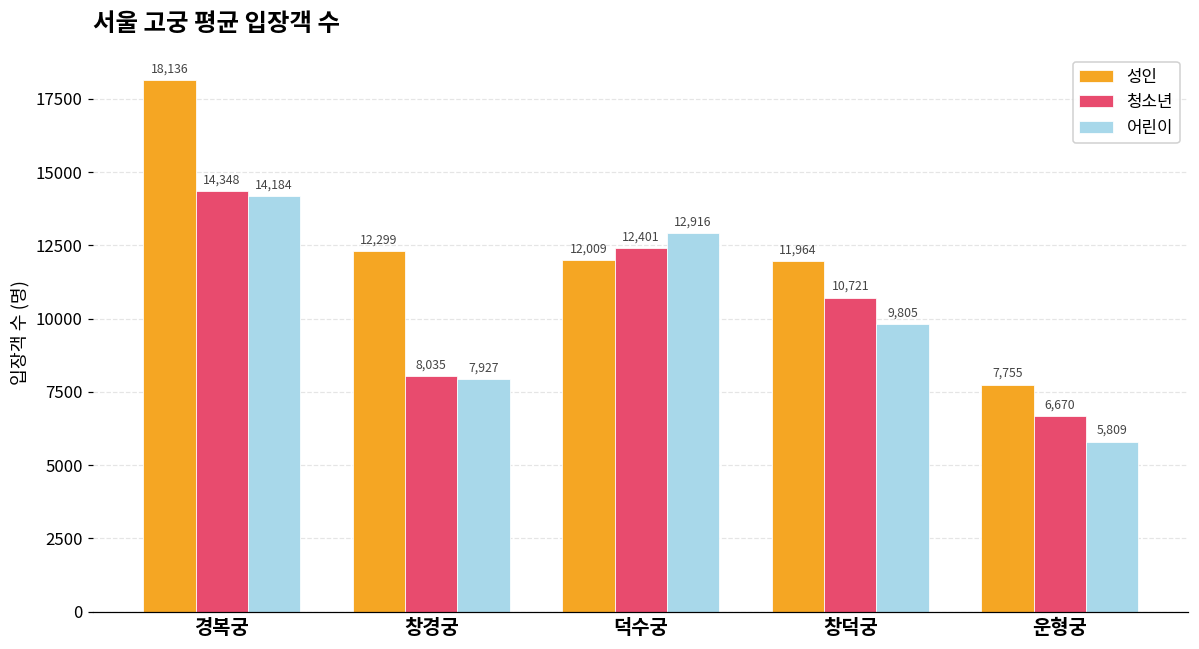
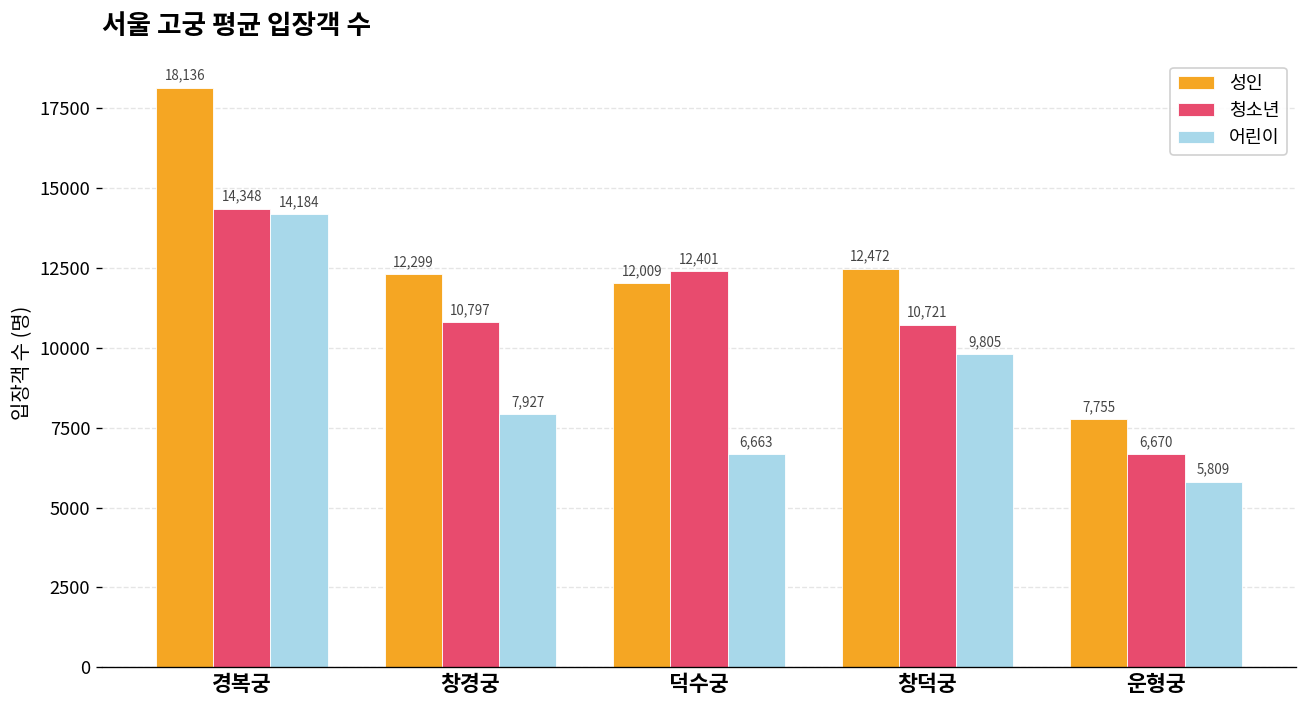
  {
    "성인": {
      "경복궁": "18,136",
      "창경궁": "12,299",
      "덕수궁": "12,009",
-     "창덕궁": "11,964",
+     "창덕궁": "12,472",
      "운형궁": "7,755"
    },
    "청소년": {
      "경복궁": "14,348",
-     "창경궁": "8,035",
+     "창경궁": "10,797",
      "덕수궁": "12,401",
      "창덕궁": "10,721",
      "운형궁": "6,670"
    },
    "어린이": {
      "경복궁": "14,184",
      "창경궁": "7,927",
-     "덕수궁": "12,916",
+     "덕수궁": "6,663",
      "창덕궁": "9,805",
      "운형궁": "5,809"
    }
  }
